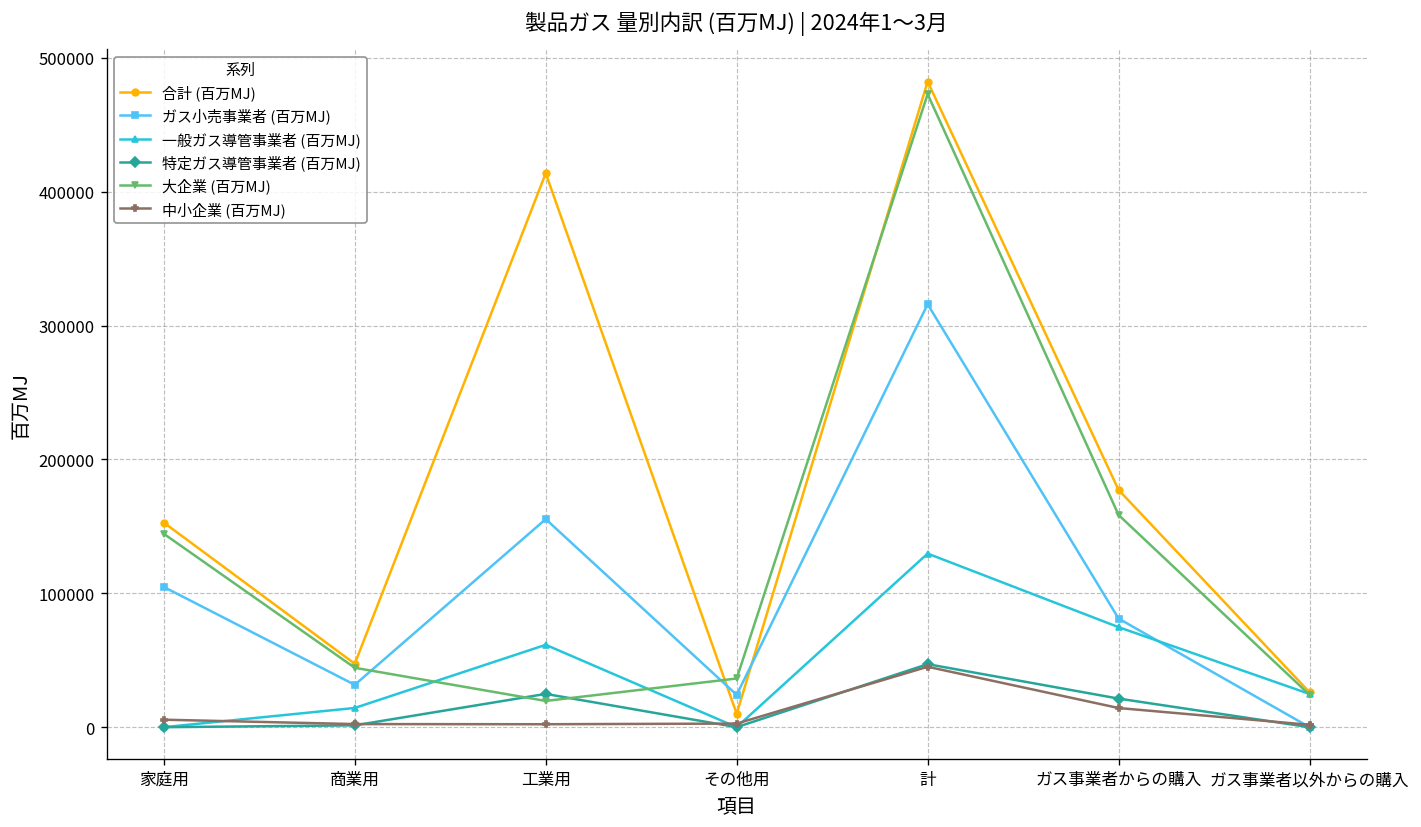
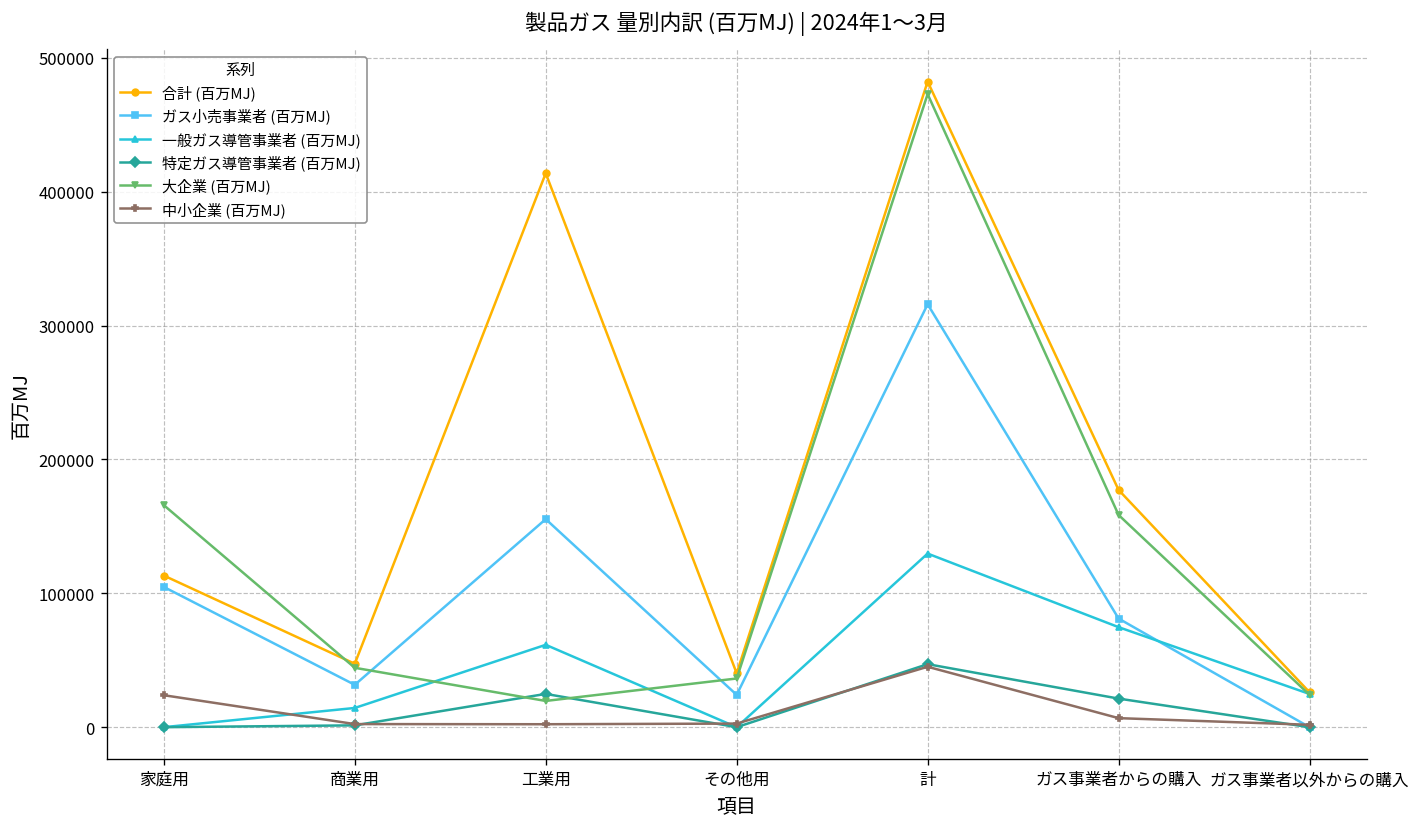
  {
    "合計 (百万MJ)": {
-     "家庭用": 153000,
+     "家庭用": 113000,
      "商業用": 47000,
      "工業用": 414000,
-     "その他用": 10000,
+     "その他用": 40000,
      "計": 482000,
      "ガス事業者からの購入": 177000
    },
    "特定ガス導管事業者 (百万MJ)": {
      "工業用": 25000,
      "ガス事業者からの購入": 21000
    },
    "大企業 (百万MJ)": {
-     "家庭用": 144000,
+     "家庭用": 166000,
      "商業用": 44000,
      "工業用": 20000,
      "その他用": 36000,
      "計": 473000,
      "ガス事業者からの購入": 159000
    },
    "中小企業 (百万MJ)": {
-     "家庭用": 6000,
+     "家庭用": 24000,
      "工業用": 2000,
      "その他用": 3000,
-     "ガス事業者からの購入": 14000
+     "ガス事業者からの購入": 7000
    }
  }
